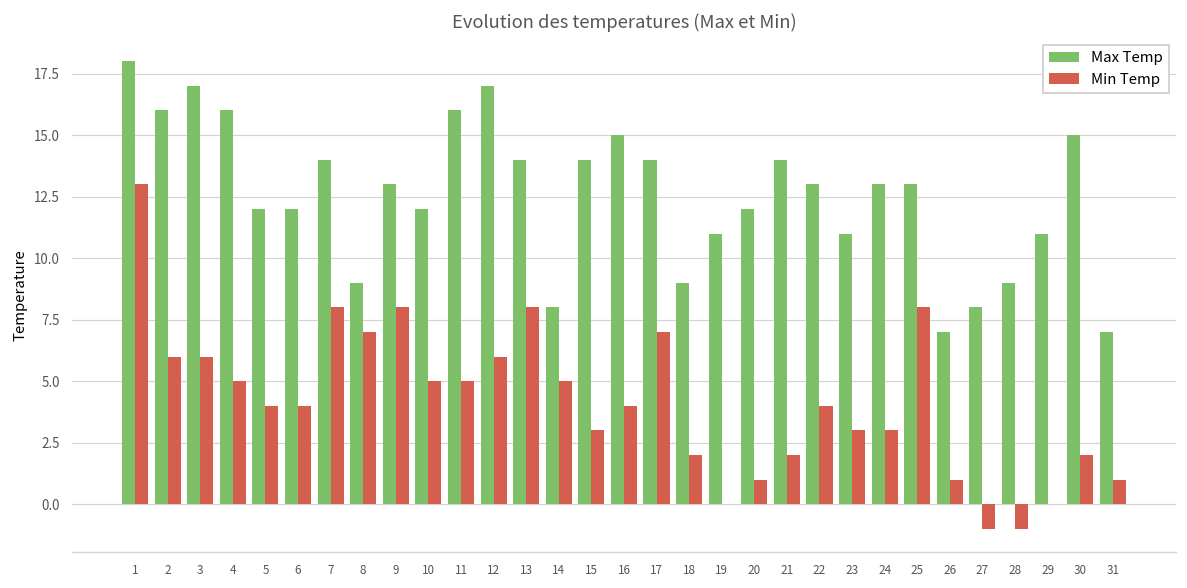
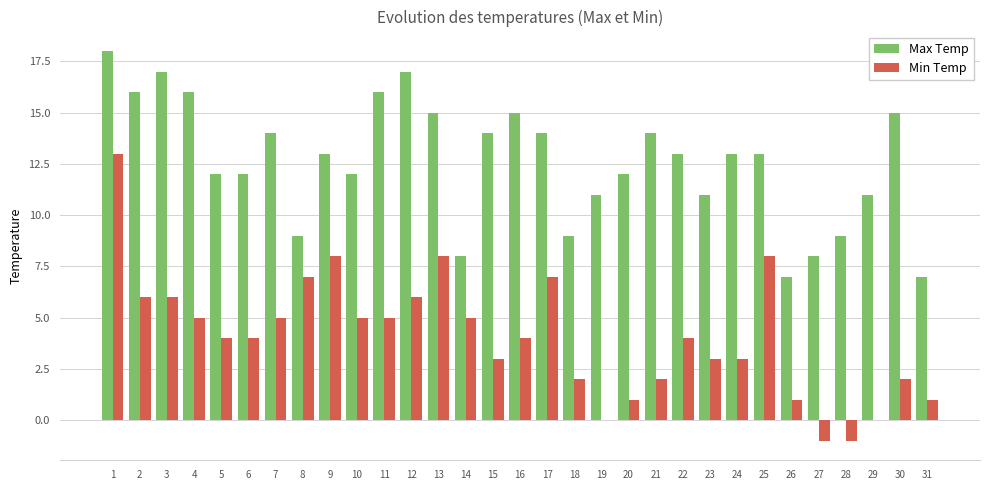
  {
    "Max Temp": {
      "1": 18,
      "2": 16,
      "3": 17,
      "4": 16,
      "5": 12,
      "6": 12,
      "7": 14,
      "8": 9,
      "9": 13,
      "10": 12,
      "11": 16,
      "12": 17,
-     "13": 14,
+     "13": 15,
      "14": 8,
      "15": 14,
      "16": 15,
      "17": 14,
      "18": 9,
      "19": 11,
      "20": 12,
      "21": 14,
      "22": 13,
      "23": 11,
      "24": 13,
      "25": 13,
      "26": 7,
      "27": 8,
      "28": 9,
      "29": 11,
      "30": 15,
      "31": 7
    },
    "Min Temp": {
      "1": 13,
      "2": 6,
      "3": 6,
      "4": 5,
      "5": 4,
      "6": 4,
-     "7": 8,
+     "7": 5,
      "8": 7,
      "9": 8,
      "10": 5,
      "11": 5,
      "12": 6,
      "13": 8,
      "14": 5,
      "15": 3,
      "16": 4,
      "17": 7,
      "18": 2,
      "19": 0,
      "20": 1,
      "21": 2,
      "22": 4,
      "23": 3,
      "24": 3,
      "25": 8,
      "26": 1,
      "27": -1,
      "28": -1,
      "29": 0,
      "30": 2,
      "31": 1
    }
  }
